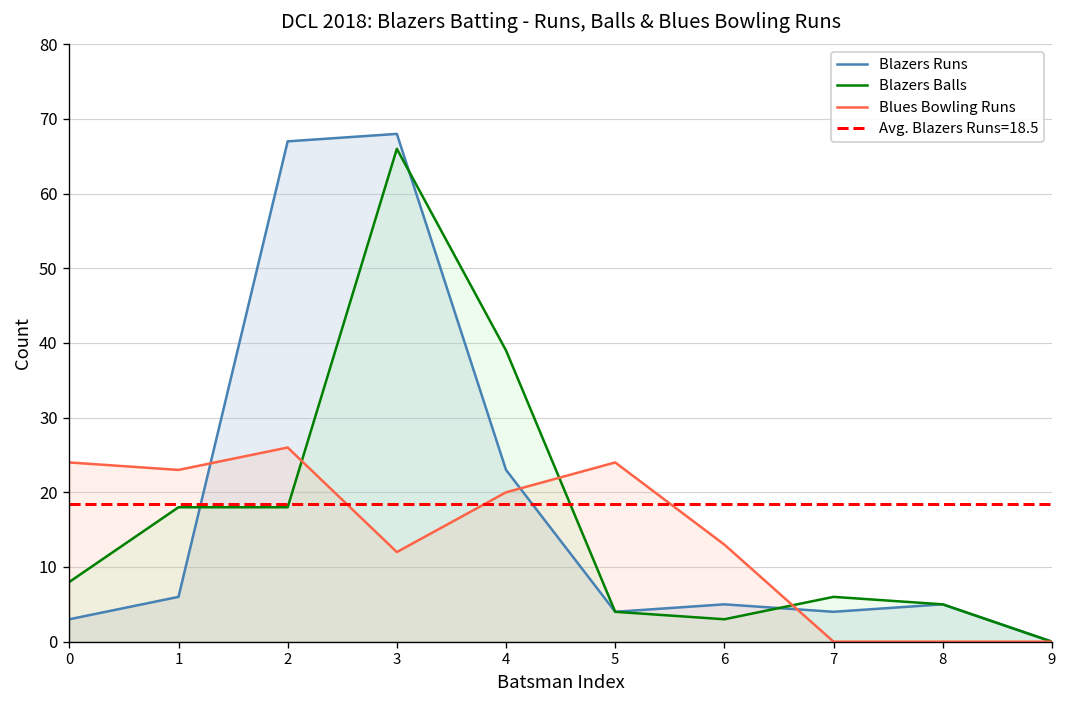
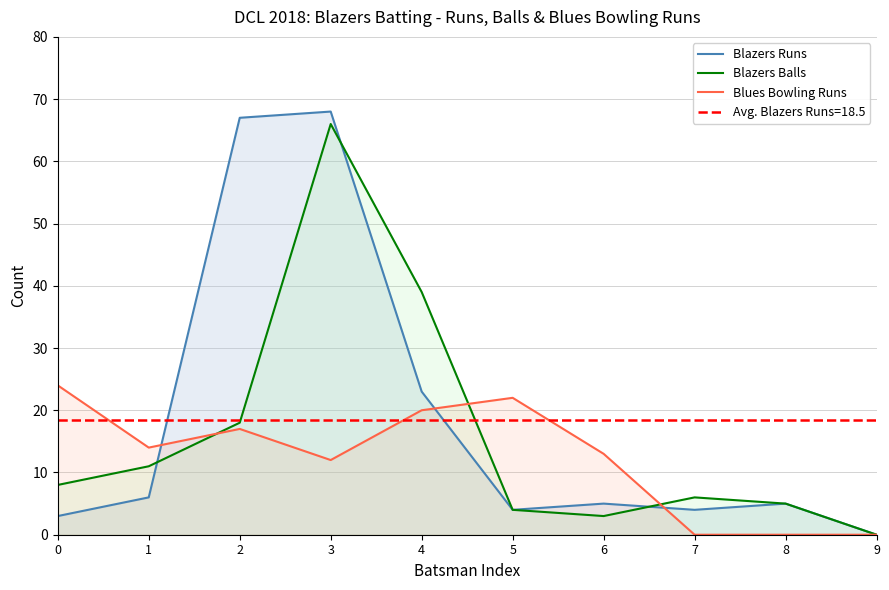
  {
    "Blazers Runs": {
      "0": 3,
      "1": 6,
      "2": 67,
      "3": 68,
      "4": 23,
      "6": 5,
      "7": 4
    },
    "Blazers Balls": {
      "0": 8,
-     "1": 18,
+     "1": 11,
      "2": 18,
      "3": 66,
      "4": 39,
      "6": 3,
      "7": 6
    },
    "Blues Bowling Runs": {
      "0": 24,
-     "1": 23,
-     "2": 26,
+     "1": 14,
+     "2": 17,
      "3": 12,
      "4": 20,
-     "5": 24,
+     "5": 22,
      "6": 13,
      "7": 0,
      "8": 0
    }
  }
